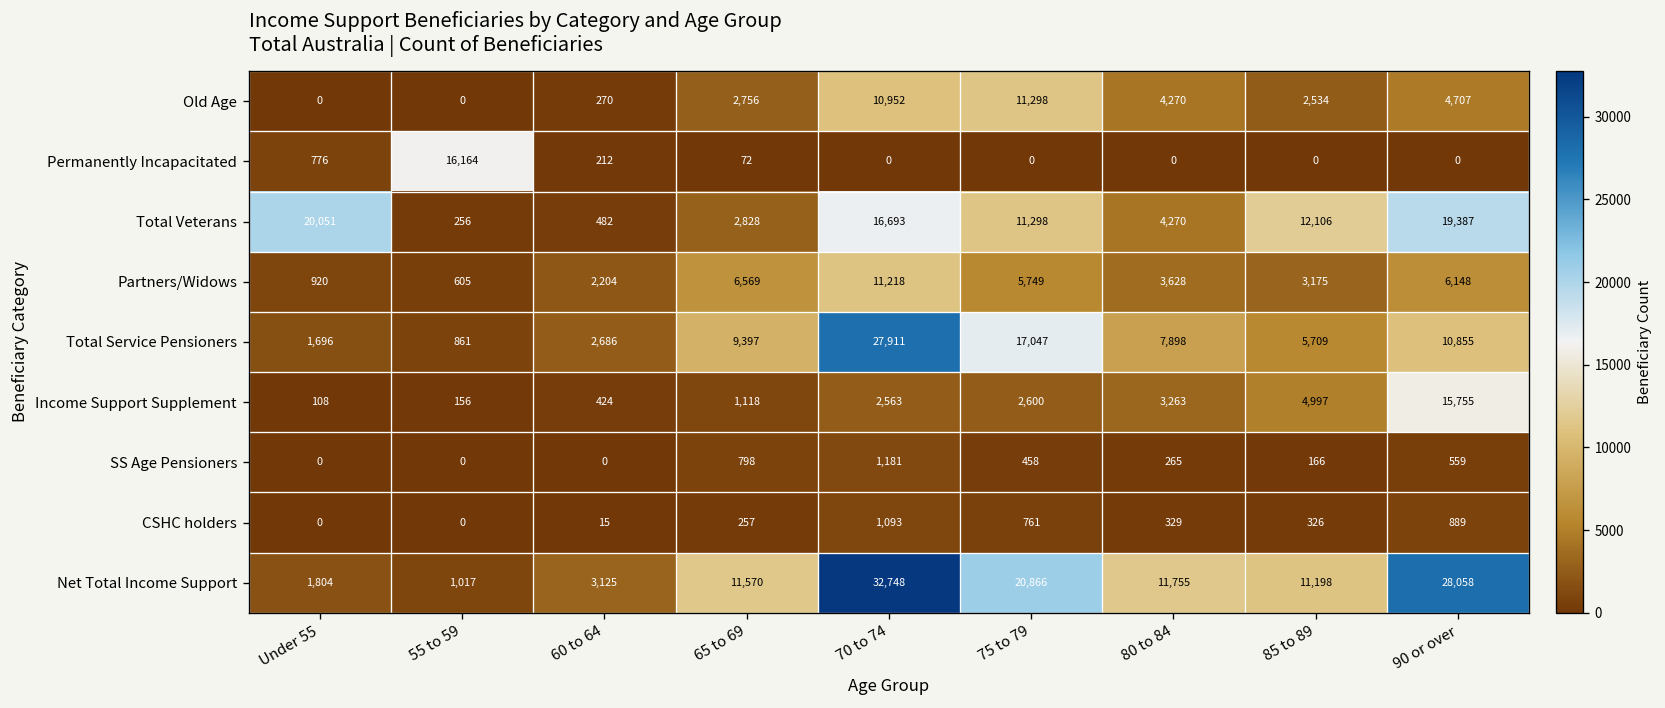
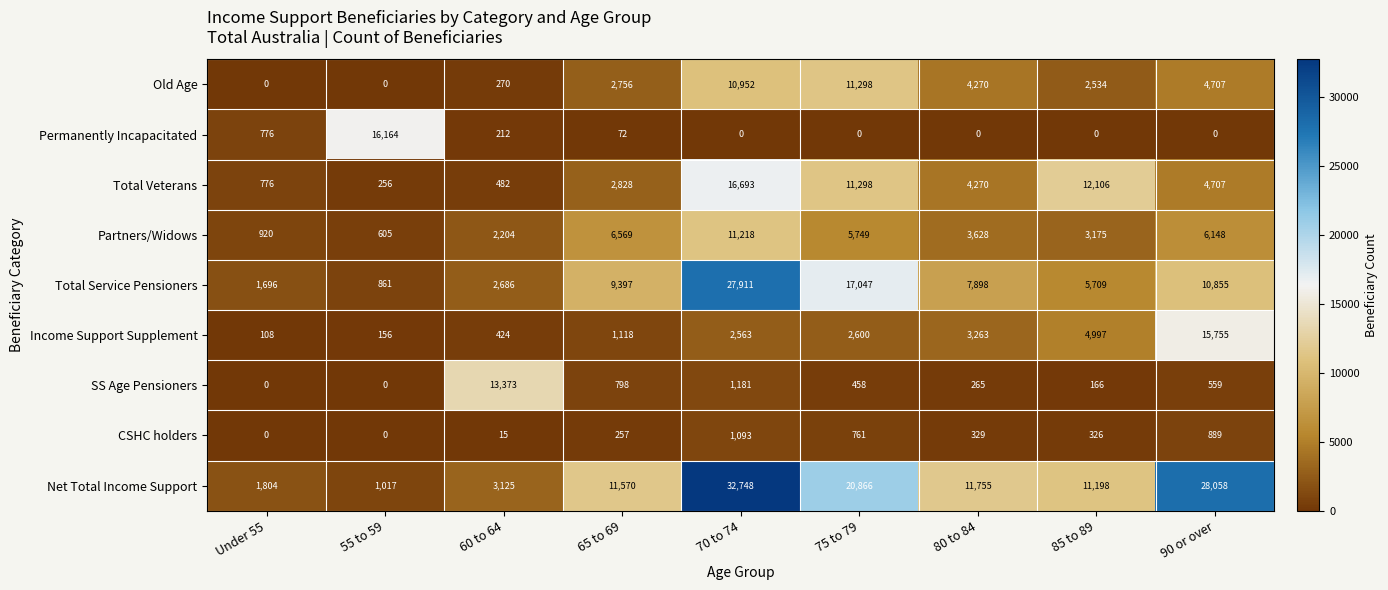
  {
    "Old Age": {
      "Under 55": "0",
      "55 to 59": "0",
      "60 to 64": "270",
      "65 to 69": "2,756",
      "70 to 74": "10,952",
      "75 to 79": "11,298",
      "80 to 84": "4,270",
      "85 to 89": "2,534",
      "90 or over": "4,707"
    },
    "Permanently Incapacitated": {
      "Under 55": "776",
      "55 to 59": "16,164",
      "60 to 64": "212",
      "65 to 69": "72",
      "70 to 74": "0",
      "75 to 79": "0",
      "80 to 84": "0",
      "85 to 89": "0",
      "90 or over": "0"
    },
    "Total Veterans": {
-     "Under 55": "20,051",
+     "Under 55": "776",
      "55 to 59": "256",
      "60 to 64": "482",
      "65 to 69": "2,828",
      "70 to 74": "16,693",
      "75 to 79": "11,298",
      "80 to 84": "4,270",
      "85 to 89": "12,106",
-     "90 or over": "19,387"
+     "90 or over": "4,707"
    },
    "Partners/Widows": {
      "Under 55": "920",
      "55 to 59": "605",
      "60 to 64": "2,204",
      "65 to 69": "6,569",
      "70 to 74": "11,218",
      "75 to 79": "5,749",
      "80 to 84": "3,628",
      "85 to 89": "3,175",
      "90 or over": "6,148"
    },
    "Total Service Pensioners": {
      "Under 55": "1,696",
      "55 to 59": "861",
      "60 to 64": "2,686",
      "65 to 69": "9,397",
      "70 to 74": "27,911",
      "75 to 79": "17,047",
      "80 to 84": "7,898",
      "85 to 89": "5,709",
      "90 or over": "10,855"
    },
    "Income Support Supplement": {
      "Under 55": "108",
      "55 to 59": "156",
      "60 to 64": "424",
      "65 to 69": "1,118",
      "70 to 74": "2,563",
      "75 to 79": "2,600",
      "80 to 84": "3,263",
      "85 to 89": "4,997",
      "90 or over": "15,755"
    },
    "SS Age Pensioners": {
      "Under 55": "0",
      "55 to 59": "0",
-     "60 to 64": "0",
+     "60 to 64": "13,373",
      "65 to 69": "798",
      "70 to 74": "1,181",
      "75 to 79": "458",
      "80 to 84": "265",
      "85 to 89": "166",
      "90 or over": "559"
    },
    "CSHC holders": {
      "Under 55": "0",
      "55 to 59": "0",
      "60 to 64": "15",
      "65 to 69": "257",
      "70 to 74": "1,093",
      "75 to 79": "761",
      "80 to 84": "329",
      "85 to 89": "326",
      "90 or over": "889"
    },
    "Net Total Income Support": {
      "Under 55": "1,804",
      "55 to 59": "1,017",
      "60 to 64": "3,125",
      "65 to 69": "11,570",
      "70 to 74": "32,748",
      "75 to 79": "20,866",
      "80 to 84": "11,755",
      "85 to 89": "11,198",
      "90 or over": "28,058"
    }
  }
